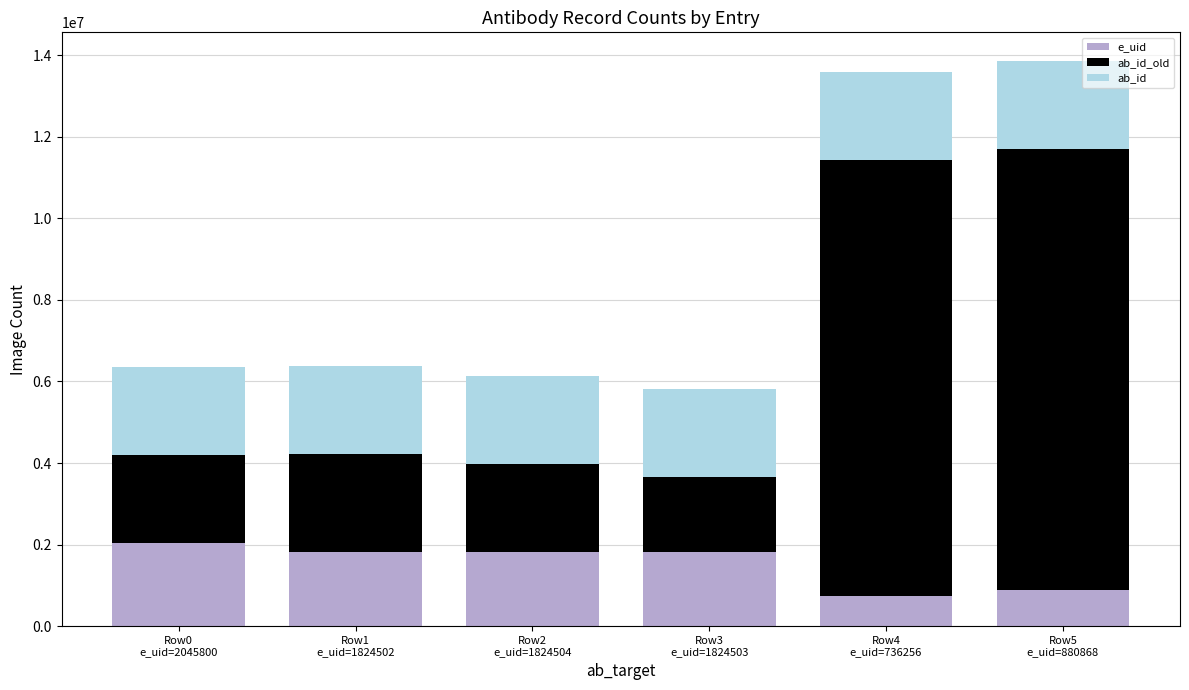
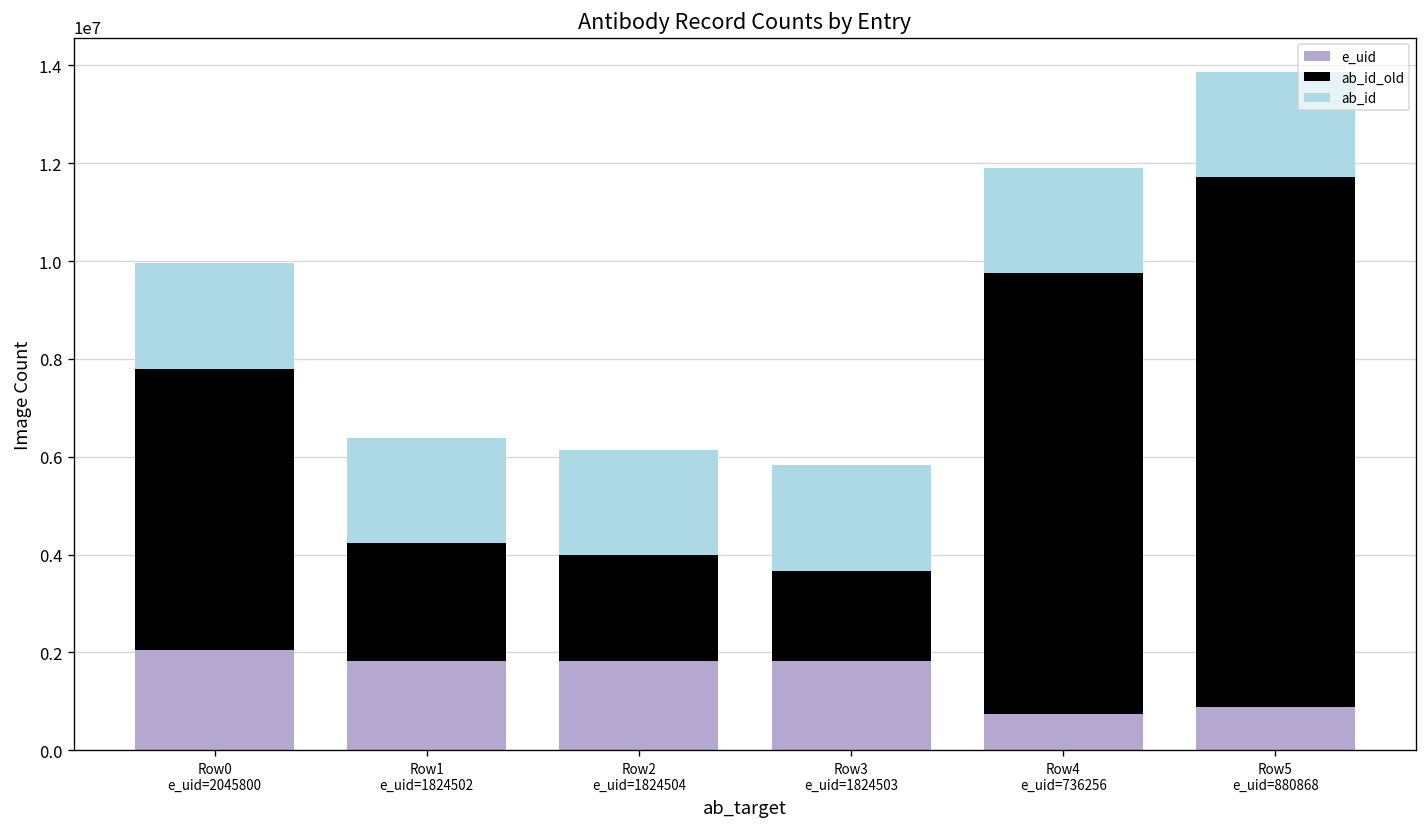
  {
    "ab_id_old": {
-     "Row0 e_uid=2045800": 2200000,
+     "Row0 e_uid=2045800": 5800000,
      "Row1 e_uid=1824502": 2400000,
      "Row2 e_uid=1824504": 2200000,
      "Row3 e_uid=1824503": 1800000,
-     "Row4 e_uid=736256": 10700000,
+     "Row4 e_uid=736256": 9000000,
      "Row5 e_uid=880868": 10800000
    }
  }
